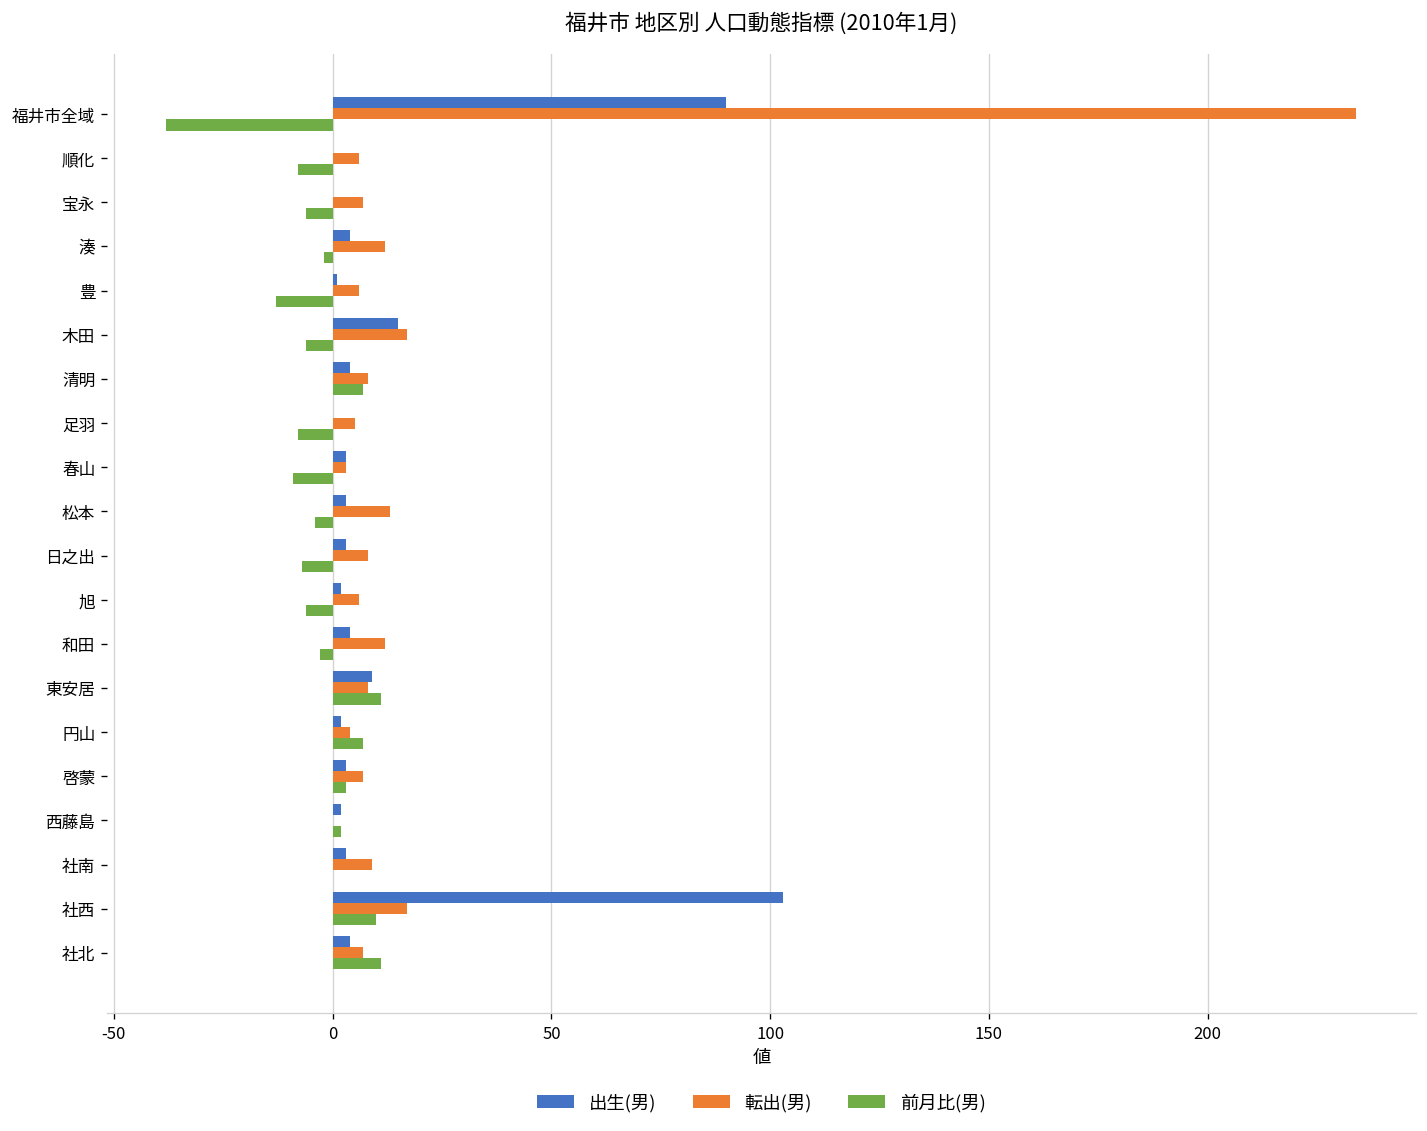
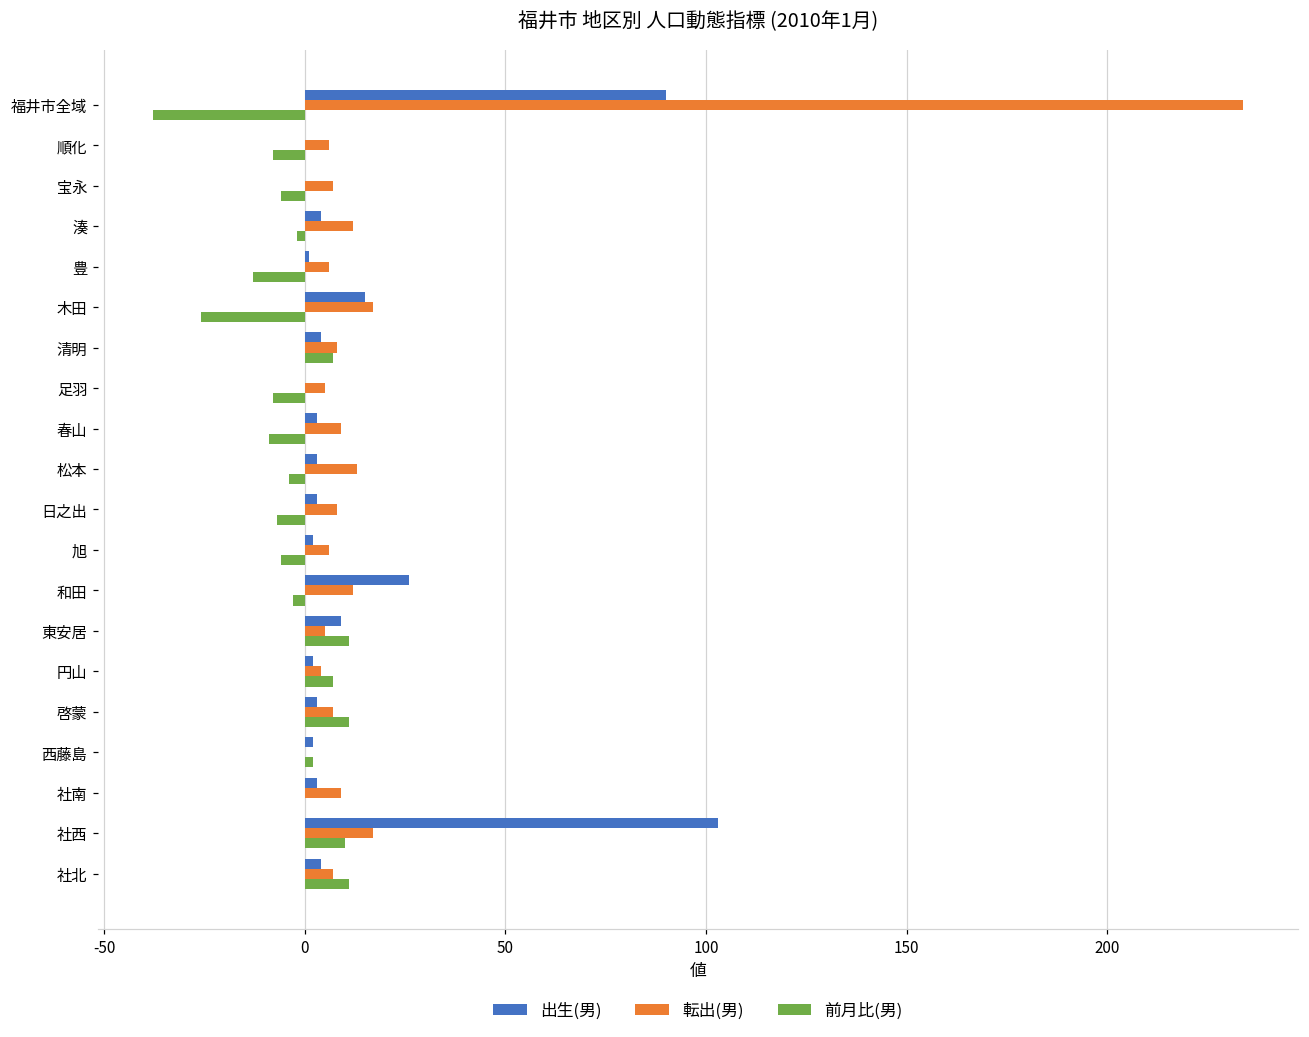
  {
    "出生(男)": {
      "福井市全域": 90,
      "順化": 0,
      "宝永": 0,
      "湊": 4,
      "豊": 1,
      "木田": 15,
      "清明": 4,
      "足羽": 0,
      "春山": 3,
      "松本": 3,
      "日之出": 3,
      "旭": 2,
-     "和田": 4,
+     "和田": 26,
      "東安居": 9,
      "円山": 2,
      "啓蒙": 3,
      "西藤島": 2,
      "社南": 3,
      "社西": 103,
      "社北": 4
    },
    "転出(男)": {
      "福井市全域": 234,
      "順化": 6,
      "宝永": 7,
      "湊": 12,
      "豊": 6,
      "木田": 17,
      "清明": 8,
      "足羽": 5,
-     "春山": 3,
+     "春山": 9,
      "松本": 13,
      "日之出": 8,
      "旭": 6,
      "和田": 12,
-     "東安居": 8,
+     "東安居": 5,
      "円山": 4,
      "啓蒙": 7,
      "西藤島": 0,
      "社南": 9,
      "社西": 17,
      "社北": 7
    },
    "前月比(男)": {
      "福井市全域": -38,
      "順化": -8,
      "宝永": -6,
      "湊": -2,
      "豊": -13,
-     "木田": -6,
+     "木田": -26,
      "清明": 7,
      "足羽": -8,
      "春山": -9,
      "松本": -4,
      "日之出": -7,
      "旭": -6,
      "和田": -3,
      "東安居": 11,
      "円山": 7,
-     "啓蒙": 3,
+     "啓蒙": 11,
      "西藤島": 2,
      "社南": 0,
      "社西": 10,
      "社北": 11
    }
  }
